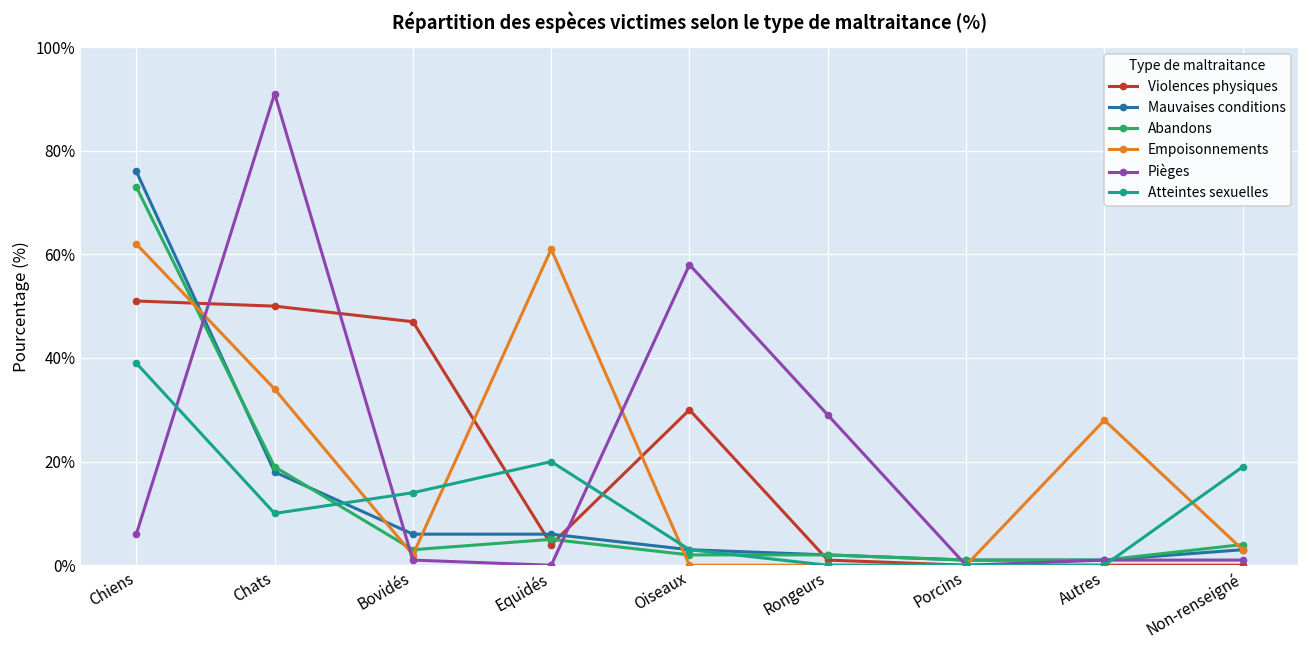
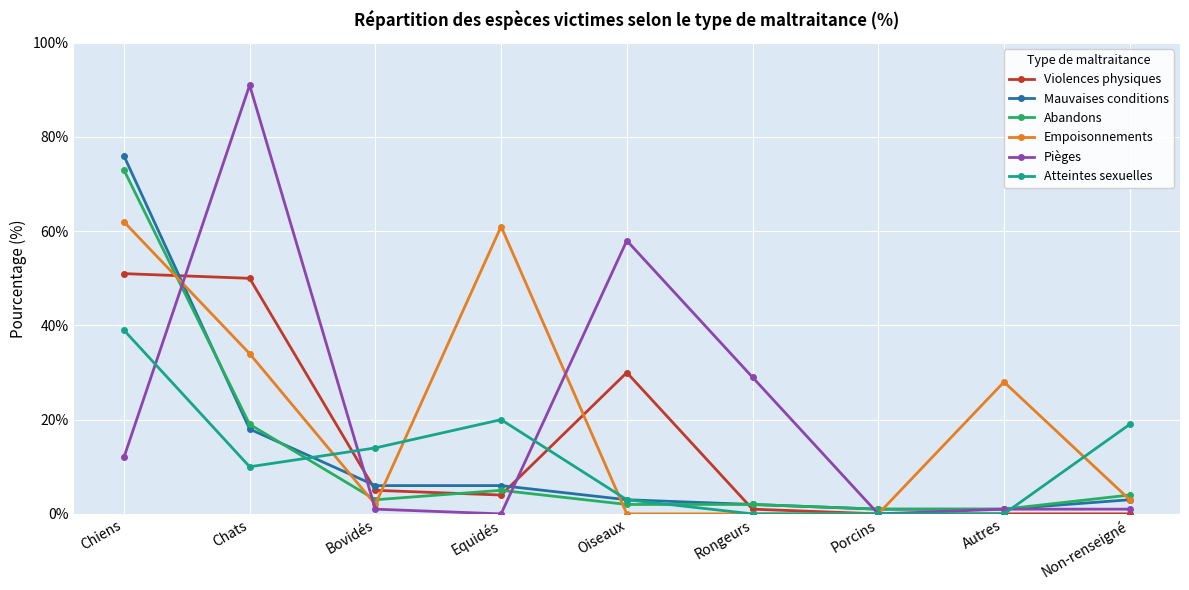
  {
    "Violences physiques": {
      "Chiens": "51%",
      "Chats": "50%",
-     "Bovidés": "47%",
+     "Bovidés": "5%",
      "Equidés": "4%",
      "Oiseaux": "30%",
      "Rongeurs": "1%",
      "Non-renseigné": "0%"
    },
    "Empoisonnements": {
      "Chiens": "62%",
      "Chats": "34%",
      "Bovidés": "2%",
      "Equidés": "61%",
      "Oiseaux": "0%",
      "Autres": "28%"
    },
    "Pièges": {
-     "Chiens": "6%",
+     "Chiens": "12%",
      "Chats": "91%",
      "Bovidés": "1%",
      "Equidés": "0%",
      "Oiseaux": "58%",
      "Rongeurs": "29%",
      "Non-renseigné": "1%"
    }
  }
